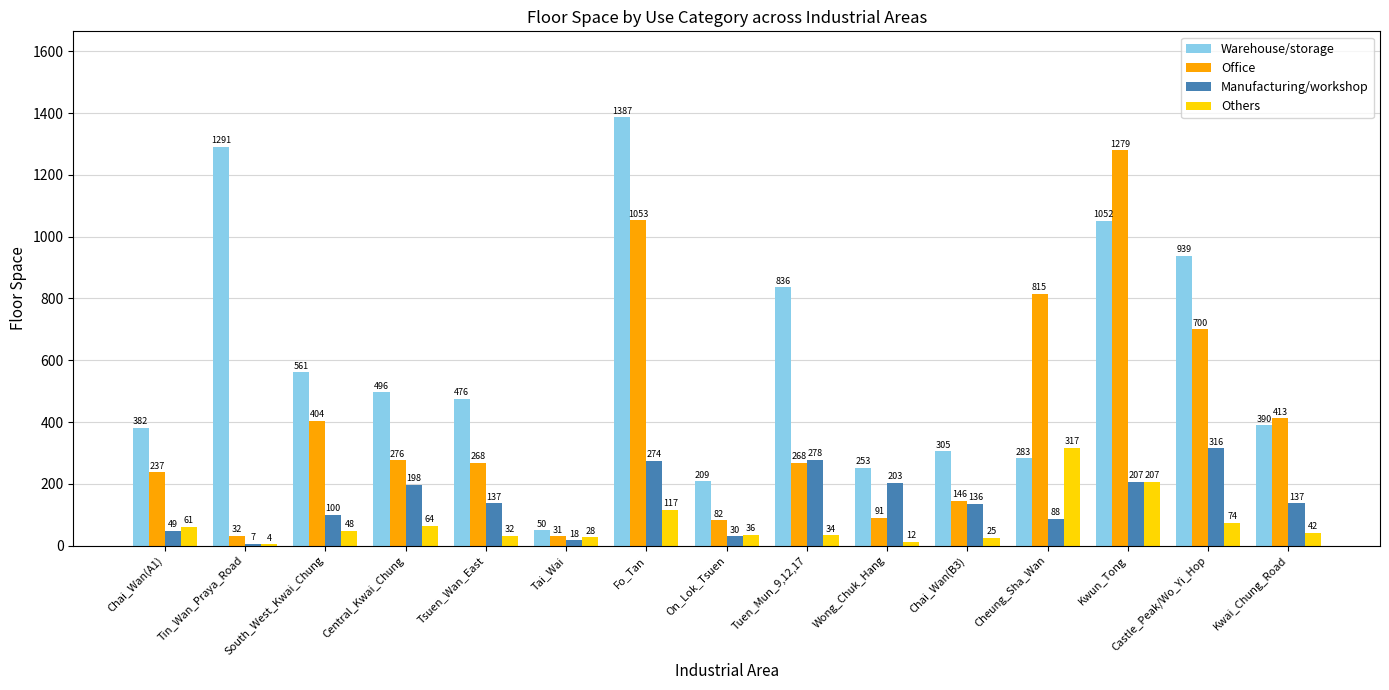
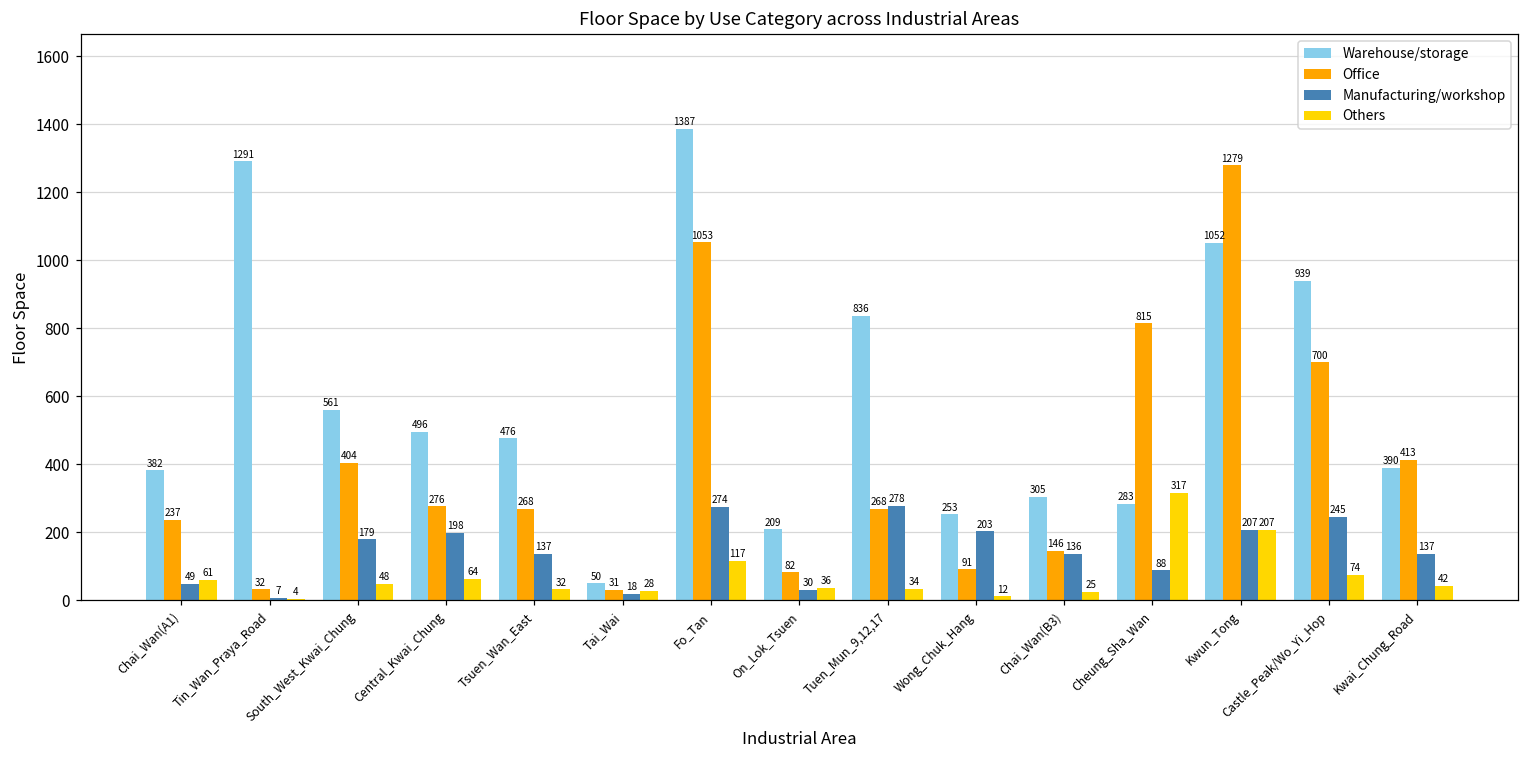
  {
    "Warehouse/storage": {
      "Chai_Wan(A1)": 382,
      "Tin_Wan_Praya_Road": 1291,
      "South_West_Kwai_Chung": 561,
      "Central_Kwai_Chung": 496,
      "Tsuen_Wan_East": 476,
      "Tai_Wai": 50,
      "Fo_Tan": 1387,
      "On_Lok_Tsuen": 209,
      "Tuen_Mun_9,12,17": 836,
      "Wong_Chuk_Hang": 253,
      "Chai_Wan(B3)": 305,
      "Cheung_Sha_Wan": 283,
      "Kwun_Tong": 1052,
      "Castle_Peak/Wo_Yi_Hop": 939,
      "Kwai_Chung_Road": 390
    },
    "Manufacturing/workshop": {
      "Chai_Wan(A1)": 49,
      "Tin_Wan_Praya_Road": 7,
-     "South_West_Kwai_Chung": 100,
+     "South_West_Kwai_Chung": 179,
      "Central_Kwai_Chung": 198,
      "Tsuen_Wan_East": 137,
      "Tai_Wai": 18,
      "Fo_Tan": 274,
      "On_Lok_Tsuen": 30,
      "Tuen_Mun_9,12,17": 278,
      "Wong_Chuk_Hang": 203,
      "Chai_Wan(B3)": 136,
      "Cheung_Sha_Wan": 88,
      "Kwun_Tong": 207,
-     "Castle_Peak/Wo_Yi_Hop": 316,
+     "Castle_Peak/Wo_Yi_Hop": 245,
      "Kwai_Chung_Road": 137
    }
  }
